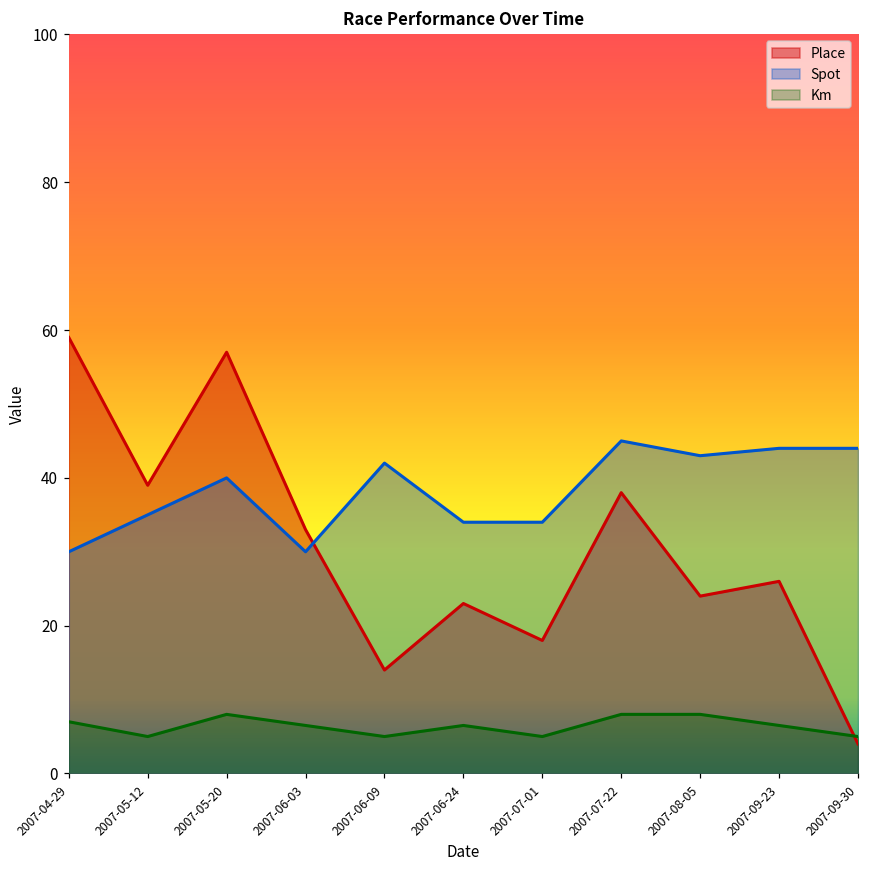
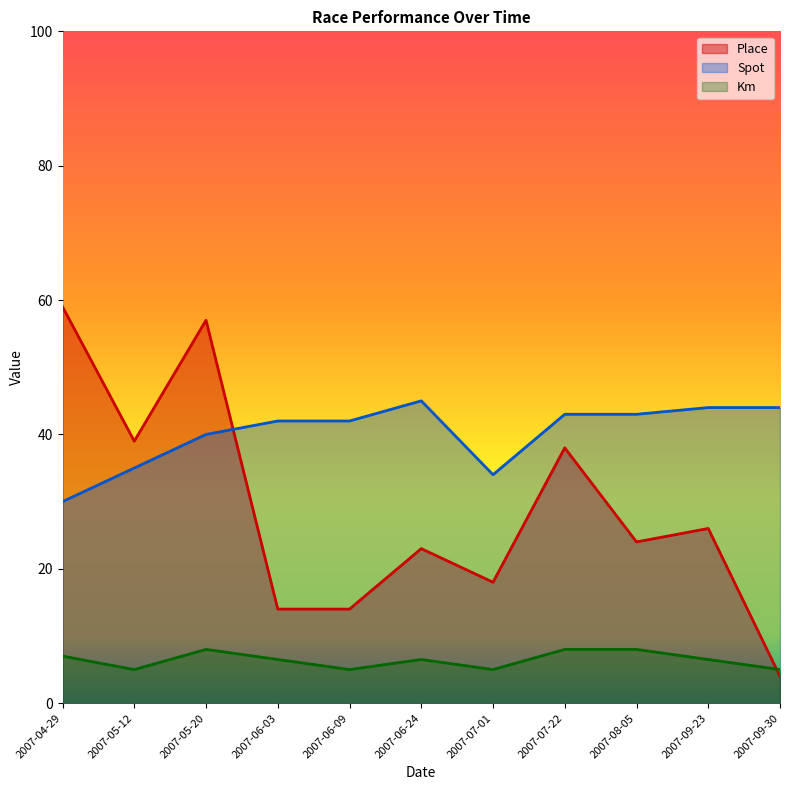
  {
    "Place": {
      "2007-04-29": 59,
      "2007-05-12": 39,
      "2007-05-20": 57,
-     "2007-06-03": 33,
+     "2007-06-03": 14,
      "2007-06-09": 14,
      "2007-06-24": 23,
      "2007-07-01": 18,
      "2007-07-22": 38,
      "2007-08-05": 24,
      "2007-09-23": 26,
      "2007-09-30": 4
    },
    "Spot": {
      "2007-04-29": 30,
      "2007-05-12": 35,
      "2007-05-20": 40,
-     "2007-06-03": 30,
+     "2007-06-03": 42,
      "2007-06-09": 42,
-     "2007-06-24": 34,
+     "2007-06-24": 45,
      "2007-07-01": 34,
-     "2007-07-22": 45,
+     "2007-07-22": 43,
      "2007-08-05": 43,
      "2007-09-23": 44,
      "2007-09-30": 44
    },
    "Km": {
      "2007-04-29": 7,
      "2007-05-12": 5,
      "2007-05-20": 8,
      "2007-06-03": 7,
      "2007-06-09": 5,
      "2007-06-24": 7,
      "2007-07-01": 5,
      "2007-07-22": 8,
      "2007-08-05": 8,
      "2007-09-23": 7,
      "2007-09-30": 5
    }
  }
